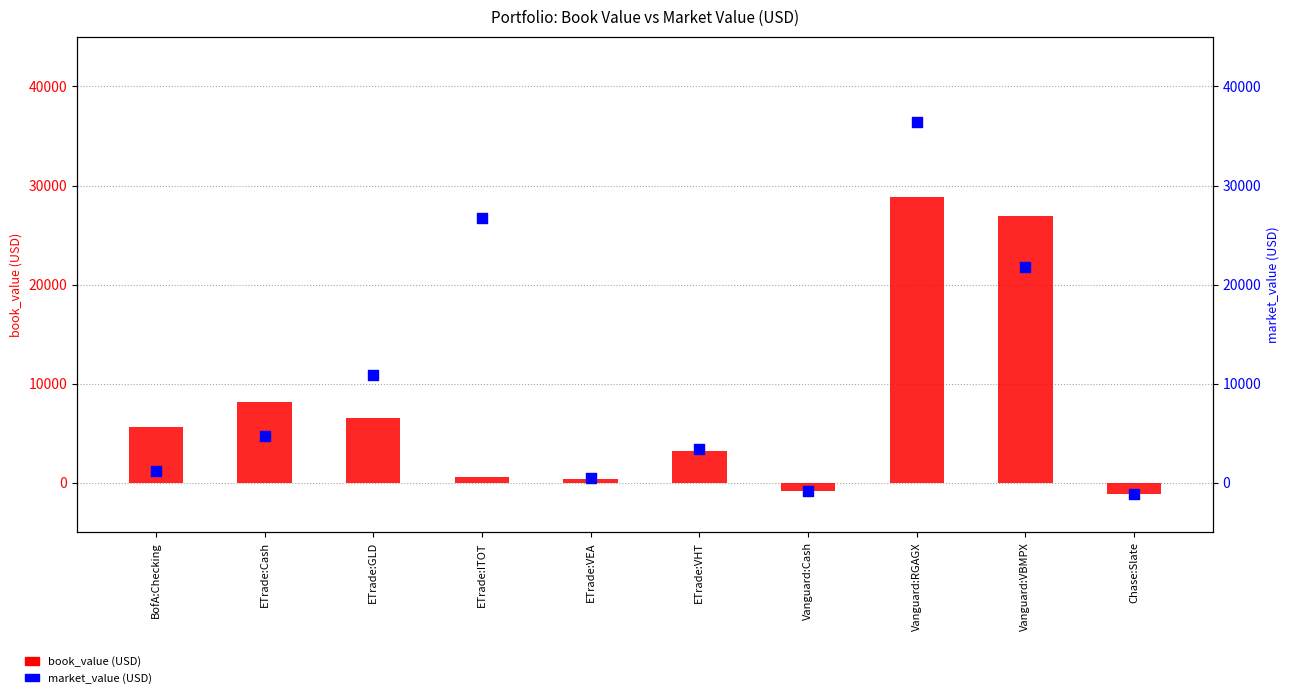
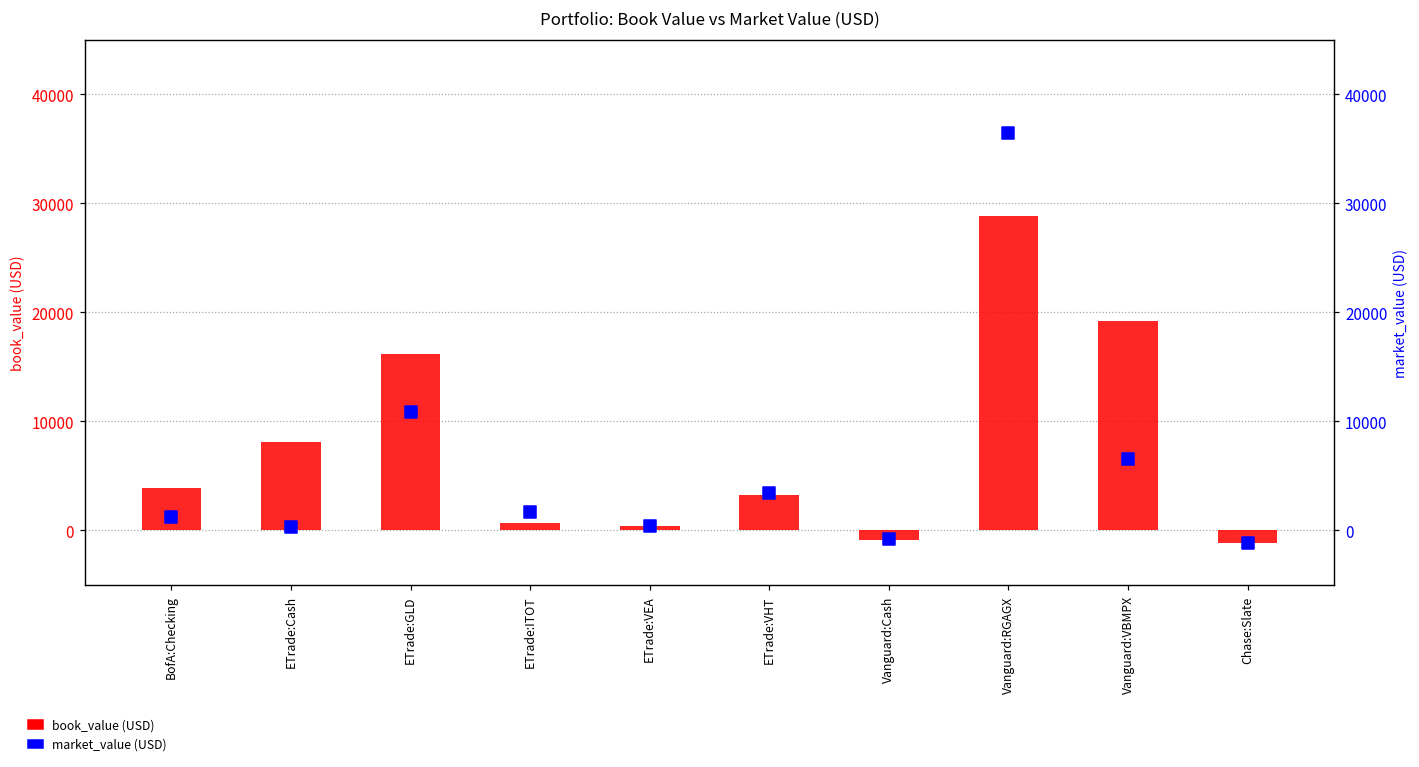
  {
    "book_value (USD)": {
-     "BofA:Checking": 6000,
+     "BofA:Checking": 4000,
      "ETrade:Cash": 8000,
-     "ETrade:GLD": 7000,
+     "ETrade:GLD": 16000,
      "ETrade:ITOT": 1000,
      "ETrade:VEA": 0,
      "ETrade:VHT": 3000,
      "Vanguard:Cash": -1000,
      "Vanguard:RGAGX": 29000,
-     "Vanguard:VBMPX": 27000,
+     "Vanguard:VBMPX": 19000,
      "Chase:Slate": -1000
    },
    "market_value (USD)": {
-     "ETrade:Cash": 5000,
-     "ETrade:ITOT": 27000,
-     "Vanguard:VBMPX": 22000
+     "ETrade:Cash": 0,
+     "ETrade:ITOT": 2000,
+     "Vanguard:VBMPX": 7000
    }
  }
